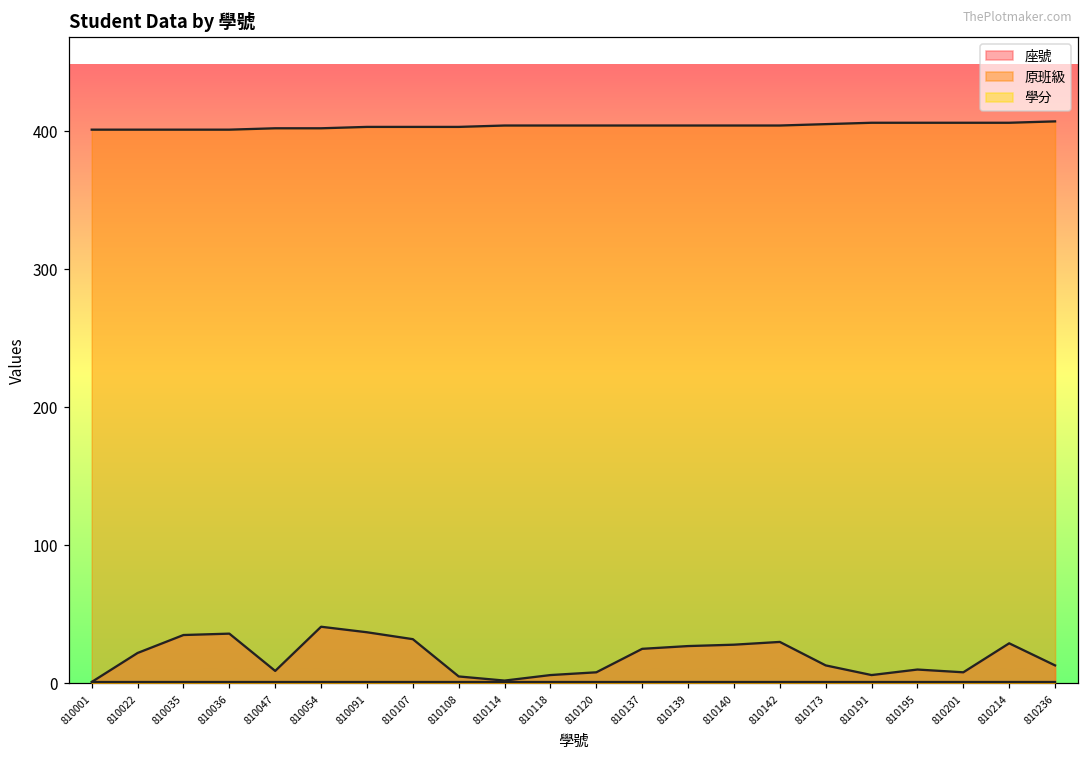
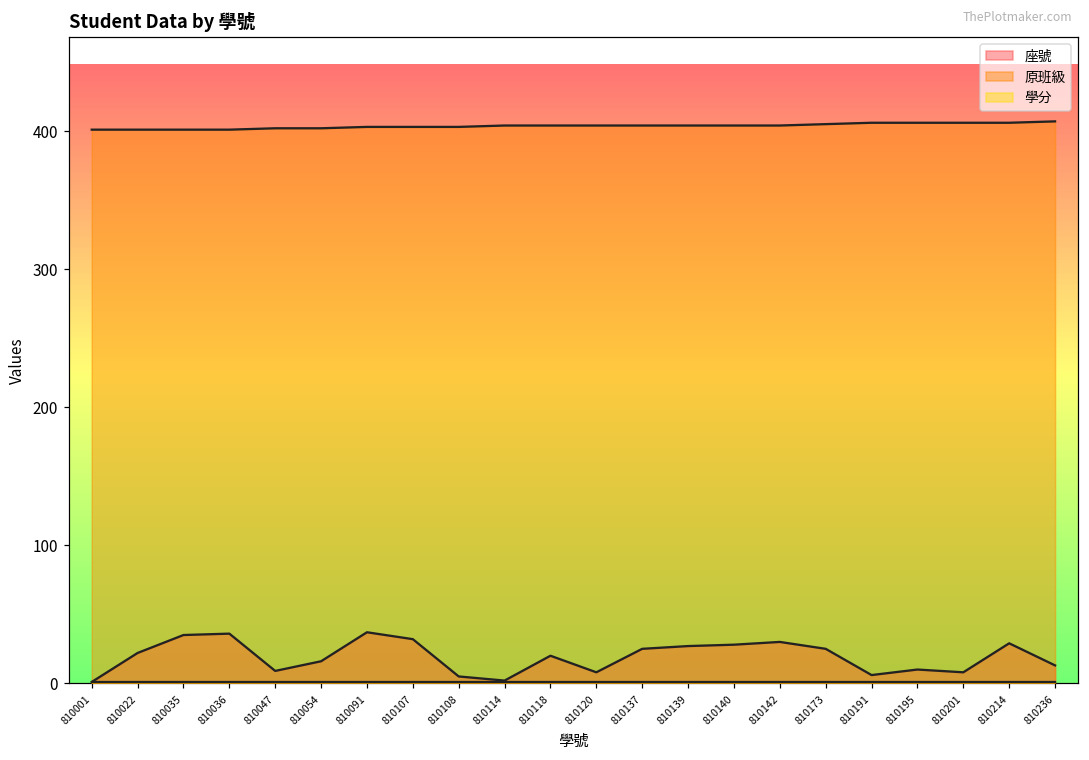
  {
    "座號": {
      "810022": 22,
      "810035": 35,
      "810036": 36,
      "810047": 9,
-     "810054": 41,
+     "810054": 16,
      "810091": 37,
      "810107": 32,
      "810108": 5,
-     "810118": 6,
+     "810118": 20,
      "810120": 8,
      "810137": 25,
      "810139": 27,
      "810140": 28,
      "810142": 30,
-     "810173": 13,
+     "810173": 25,
      "810191": 6,
      "810195": 10,
      "810201": 8,
      "810214": 29,
      "810236": 13
    }
  }
